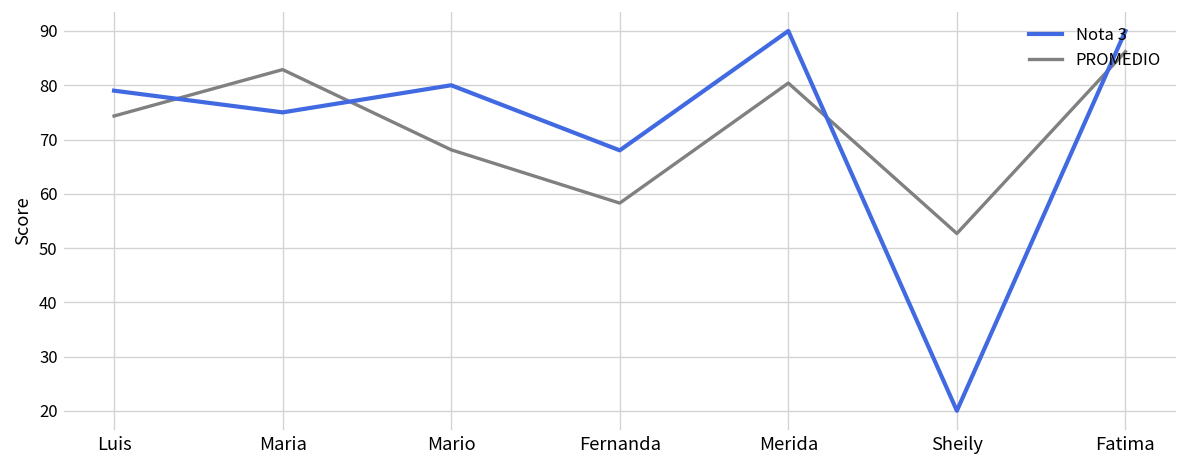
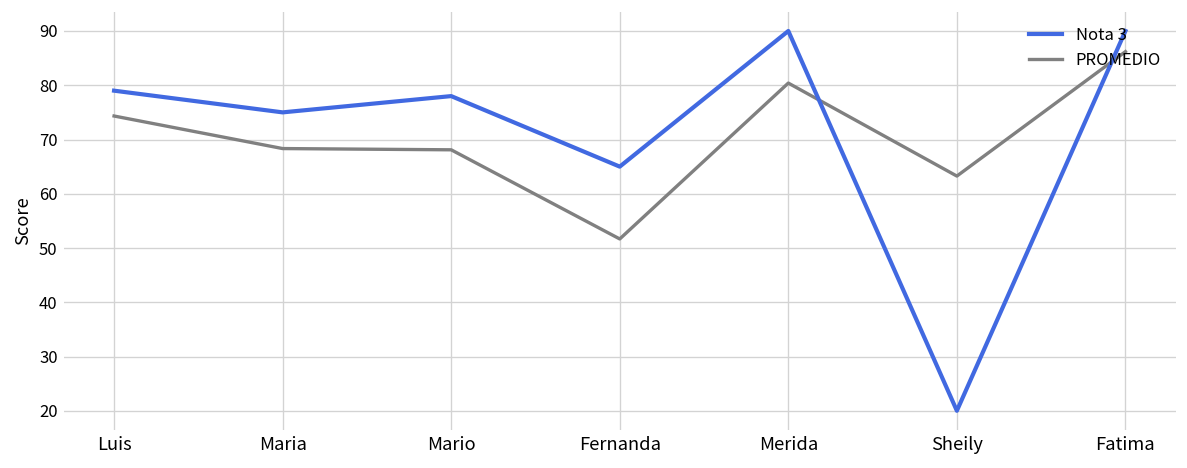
  {
    "Nota 3": {
      "Luis": 79,
      "Maria": 75,
-     "Mario": 80,
-     "Fernanda": 68,
+     "Mario": 78,
+     "Fernanda": 65,
      "Merida": 90,
      "Sheily": 20,
      "Fatima": 90
    },
    "PROMEDIO": {
      "Luis": 74,
-     "Maria": 83,
+     "Maria": 68,
      "Mario": 68,
-     "Fernanda": 58,
+     "Fernanda": 52,
      "Merida": 80,
-     "Sheily": 53,
+     "Sheily": 63,
      "Fatima": 86
    }
  }
